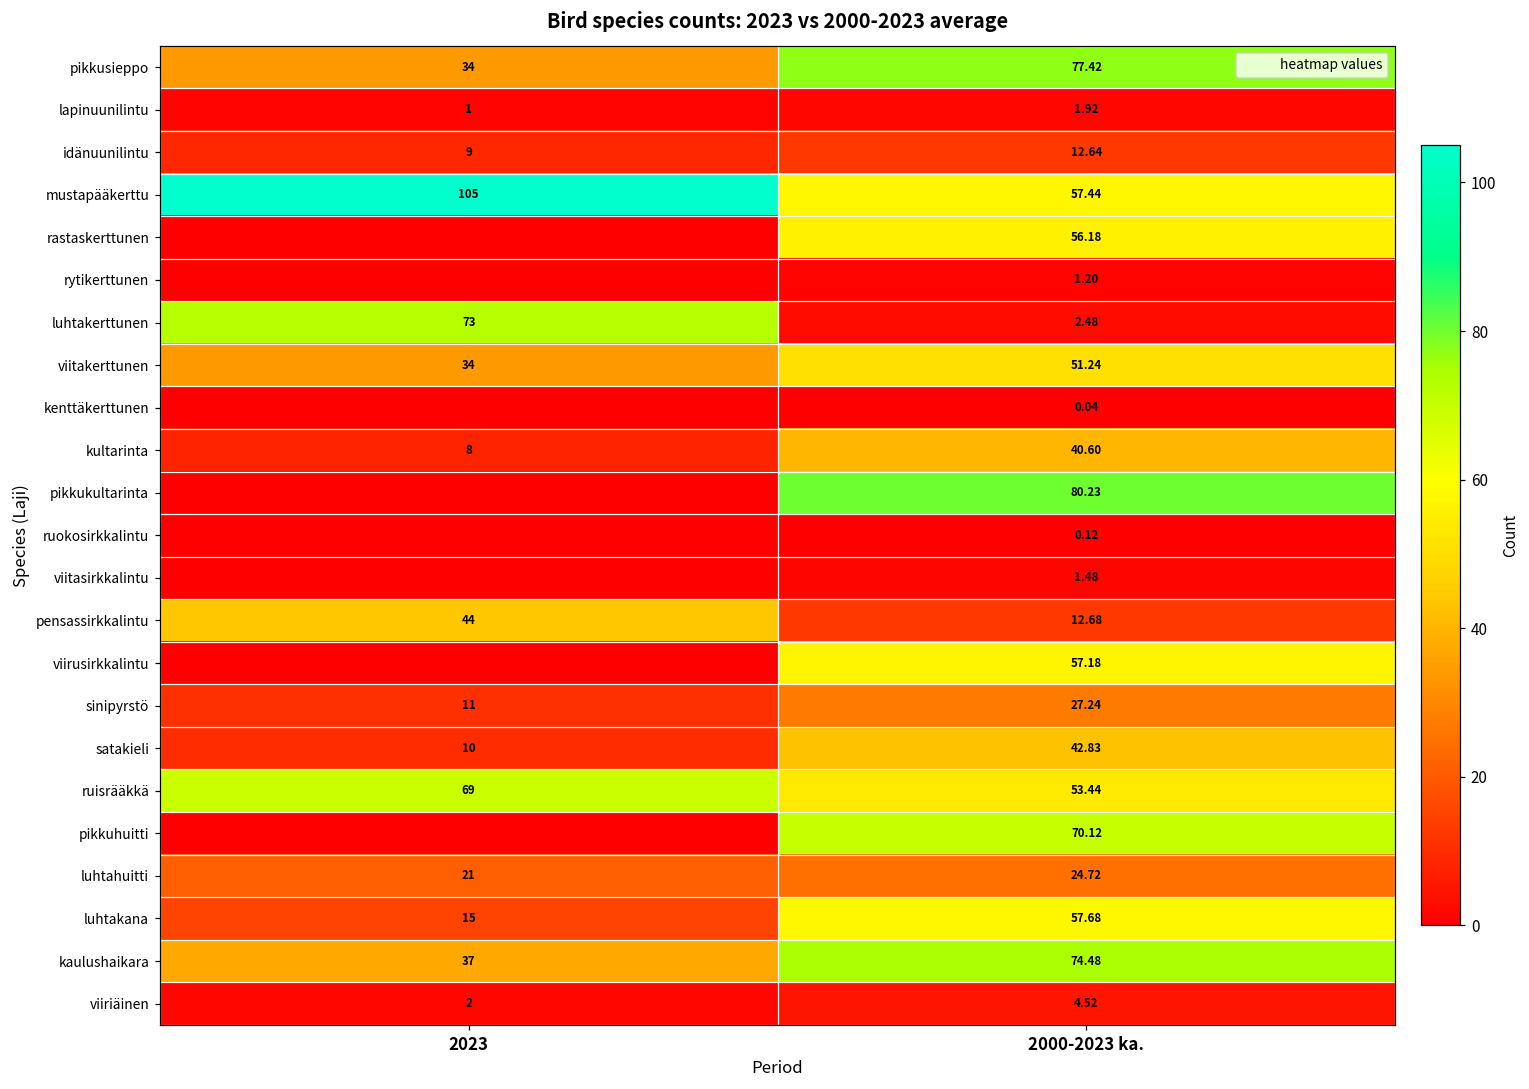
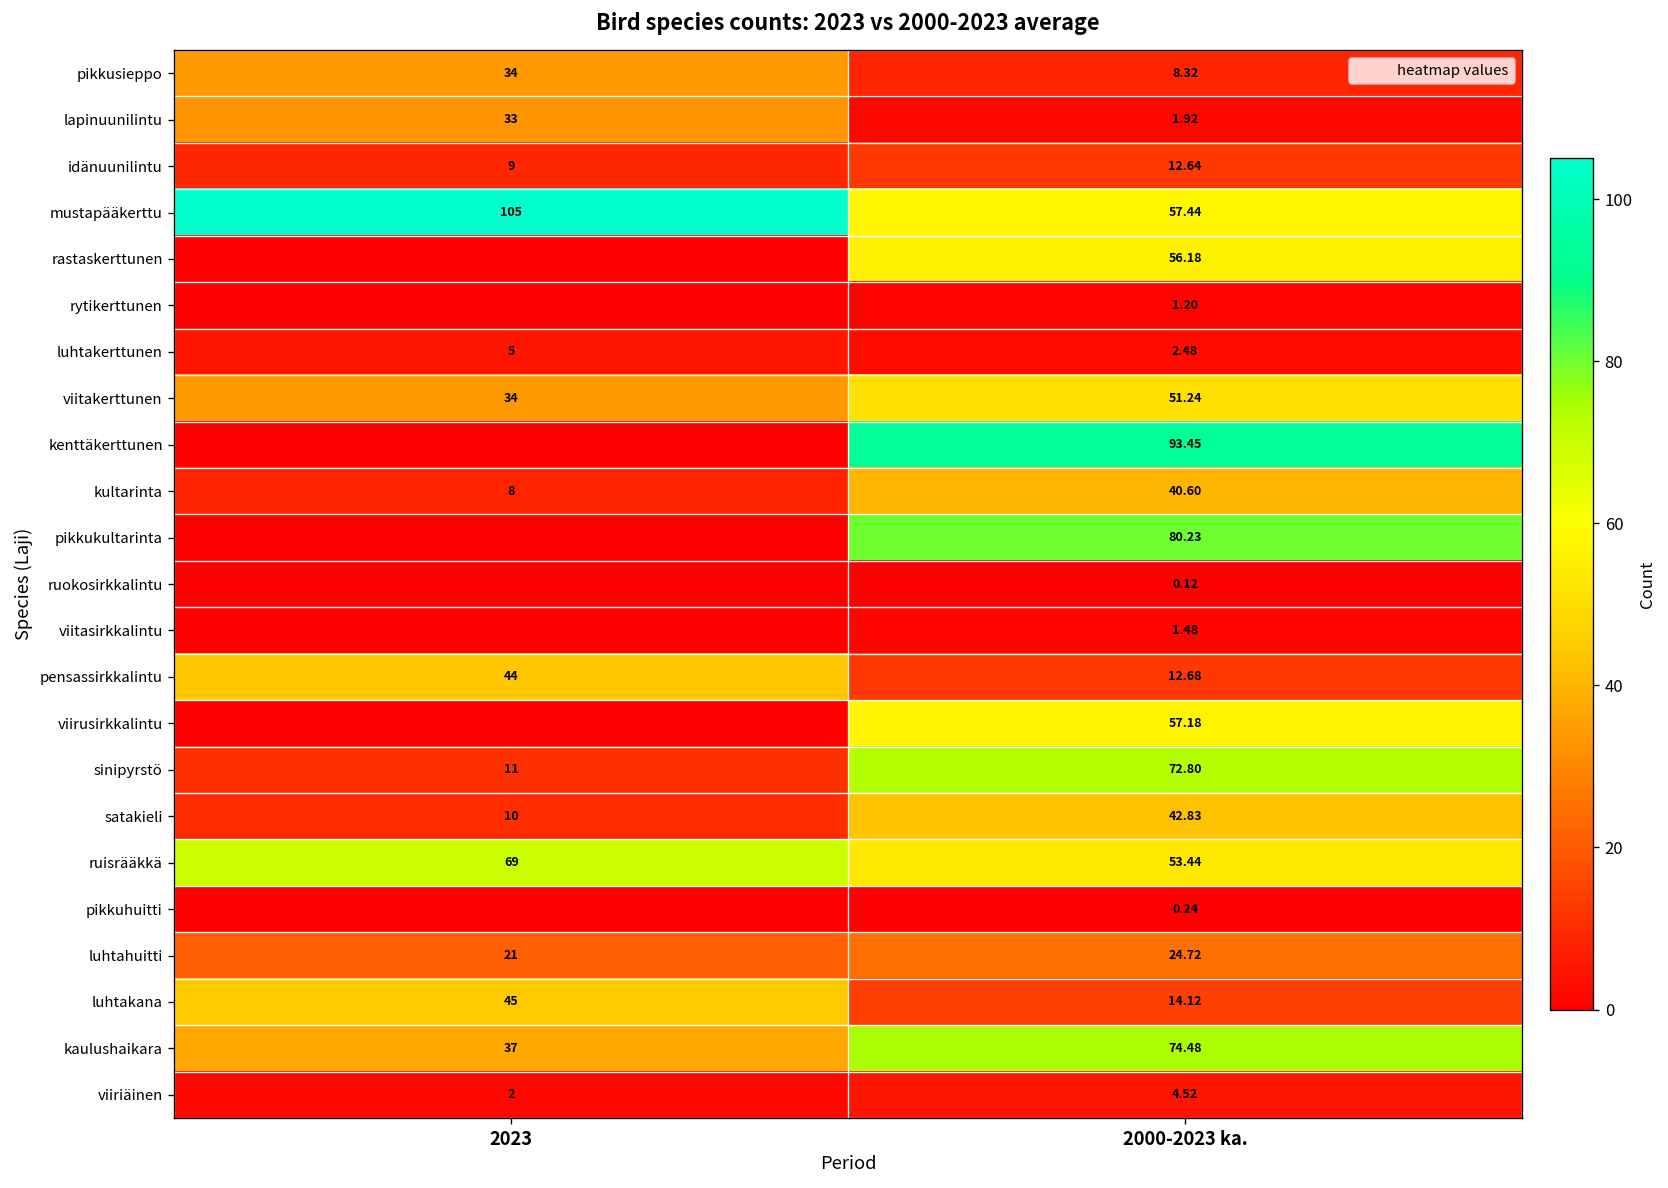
  {
    "pikkusieppo": {
      "2023": 34,
-     "2000-2023 ka.": 77.42
+     "2000-2023 ka.": 8.32
    },
    "lapinuunilintu": {
-     "2023": 1,
+     "2023": 33,
      "2000-2023 ka.": 1.92
    },
    "idänuunilintu": {
      "2023": 9,
      "2000-2023 ka.": 12.64
    },
    "mustapääkerttu": {
      "2023": 105,
      "2000-2023 ka.": 57.44
    },
    "rastaskerttunen": {
      "2000-2023 ka.": 56.18
    },
    "rytikerttunen": {
      "2000-2023 ka.": 1.20
    },
    "luhtakerttunen": {
-     "2023": 73,
+     "2023": 5,
      "2000-2023 ka.": 2.48
    },
    "viitakerttunen": {
      "2023": 34,
      "2000-2023 ka.": 51.24
    },
    "kenttäkerttunen": {
-     "2000-2023 ka.": 0.04
+     "2000-2023 ka.": 93.45
    },
    "kultarinta": {
      "2023": 8,
      "2000-2023 ka.": 40.60
    },
    "pikkukultarinta": {
      "2000-2023 ka.": 80.23
    },
    "ruokosirkkalintu": {
      "2000-2023 ka.": 0.12
    },
    "viitasirkkalintu": {
      "2000-2023 ka.": 1.48
    },
    "pensassirkkalintu": {
      "2023": 44,
      "2000-2023 ka.": 12.68
    },
    "viirusirkkalintu": {
      "2000-2023 ka.": 57.18
    },
    "sinipyrstö": {
      "2023": 11,
-     "2000-2023 ka.": 27.24
+     "2000-2023 ka.": 72.80
    },
    "satakieli": {
      "2023": 10,
      "2000-2023 ka.": 42.83
    },
    "ruisrääkkä": {
      "2023": 69,
      "2000-2023 ka.": 53.44
    },
    "pikkuhuitti": {
-     "2000-2023 ka.": 70.12
+     "2000-2023 ka.": 0.24
    },
    "luhtahuitti": {
      "2023": 21,
      "2000-2023 ka.": 24.72
    },
    "luhtakana": {
-     "2023": 15,
-     "2000-2023 ka.": 57.68
+     "2023": 45,
+     "2000-2023 ka.": 14.12
    },
    "kaulushaikara": {
      "2023": 37,
      "2000-2023 ka.": 74.48
    },
    "viiriäinen": {
      "2023": 2,
      "2000-2023 ka.": 4.52
    }
  }
